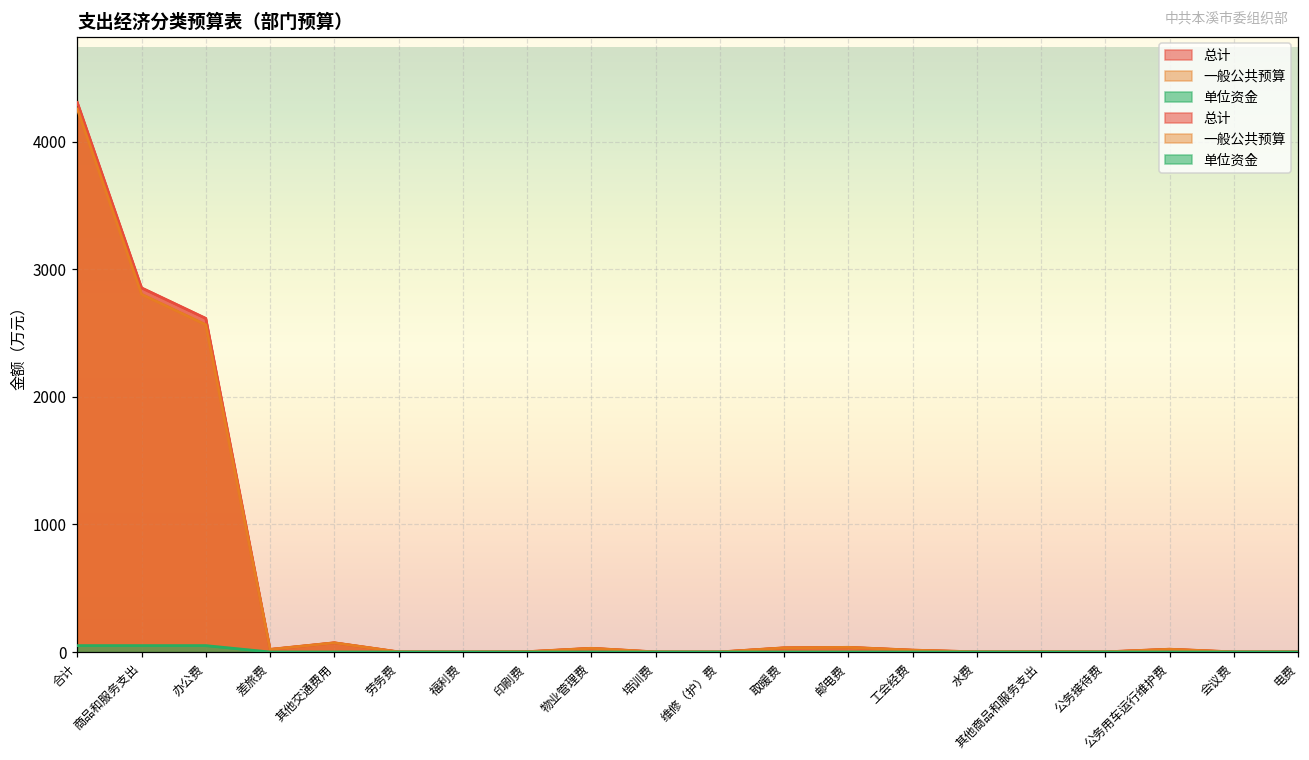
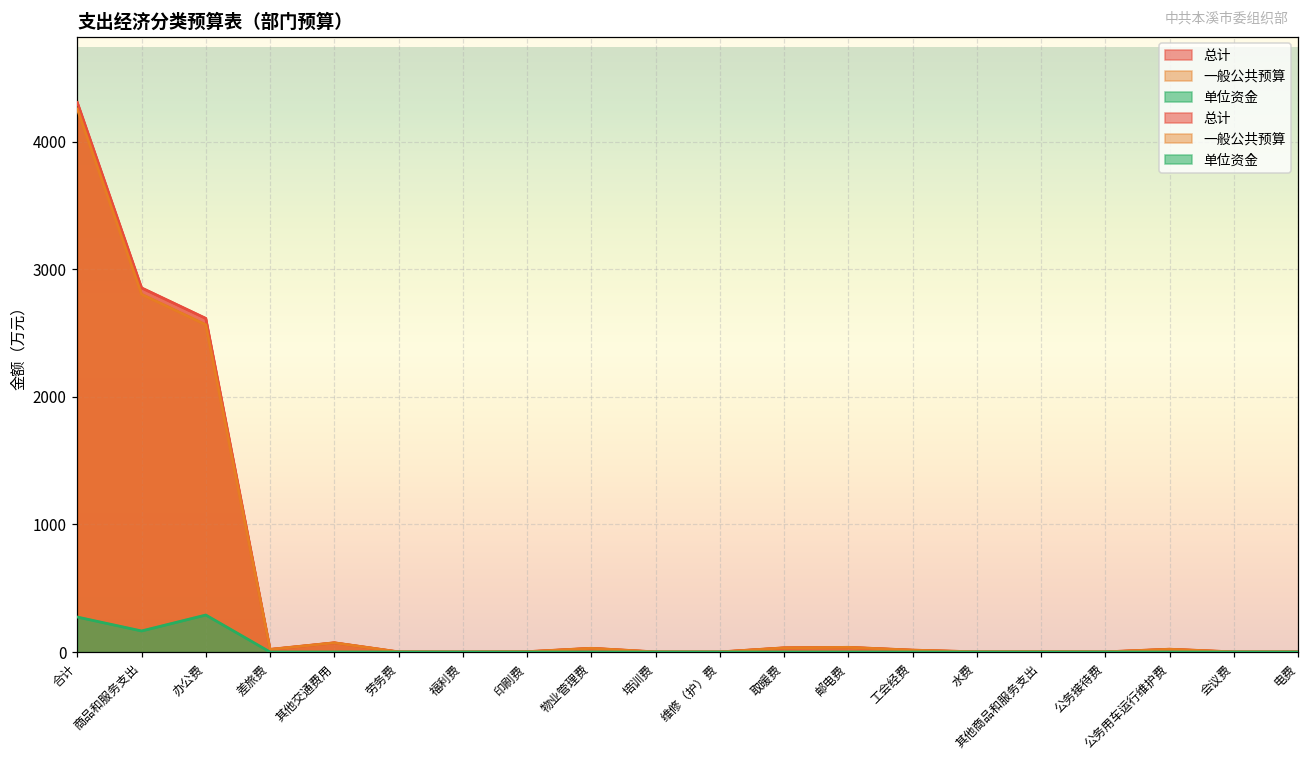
  {
    "单位资金": {
-     "合计": 50,
-     "商品和服务支出": 50,
-     "办公费": 50,
+     "合计": 270,
+     "商品和服务支出": 170,
+     "办公费": 290,
      "其他交通费用": 0,
      "物业管理费": 0,
      "取暖费": 0,
      "邮电费": 0
    }
  }
